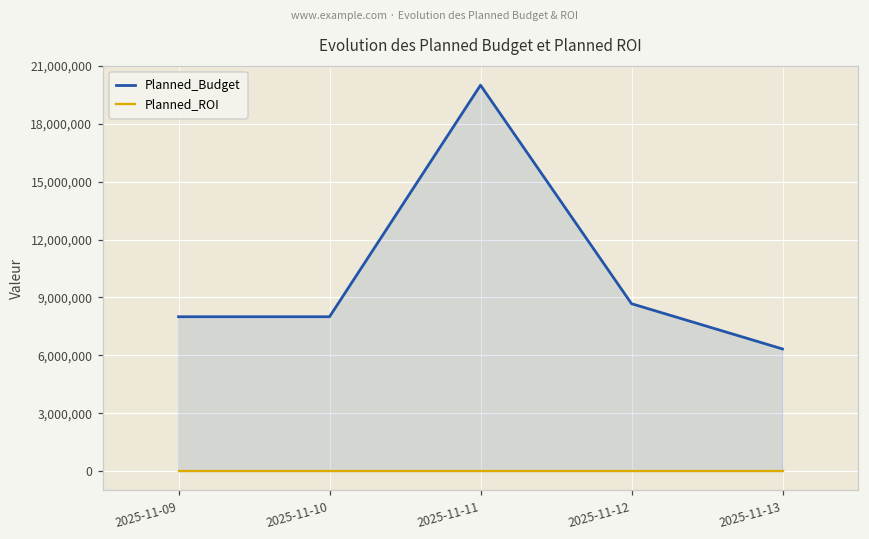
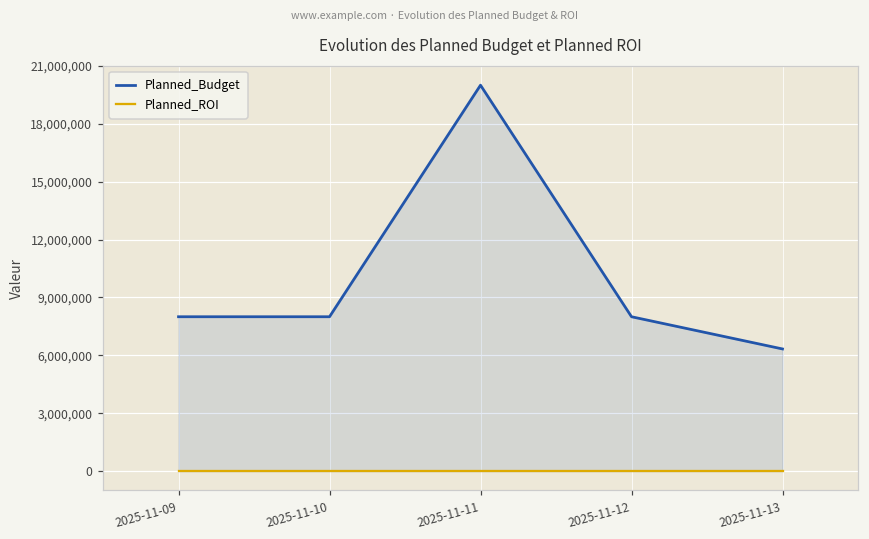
  {
    "Planned_Budget": {
      "2025-11-09": "8,000,000",
      "2025-11-10": "8,000,000",
      "2025-11-11": "20,000,000",
-     "2025-11-12": "8,700,000",
+     "2025-11-12": "8,000,000",
      "2025-11-13": "6,300,000"
    },
    "Planned_ROI": {
      "2025-11-09": "0",
      "2025-11-10": "0",
      "2025-11-11": "0",
      "2025-11-12": "0",
      "2025-11-13": "0"
    }
  }
